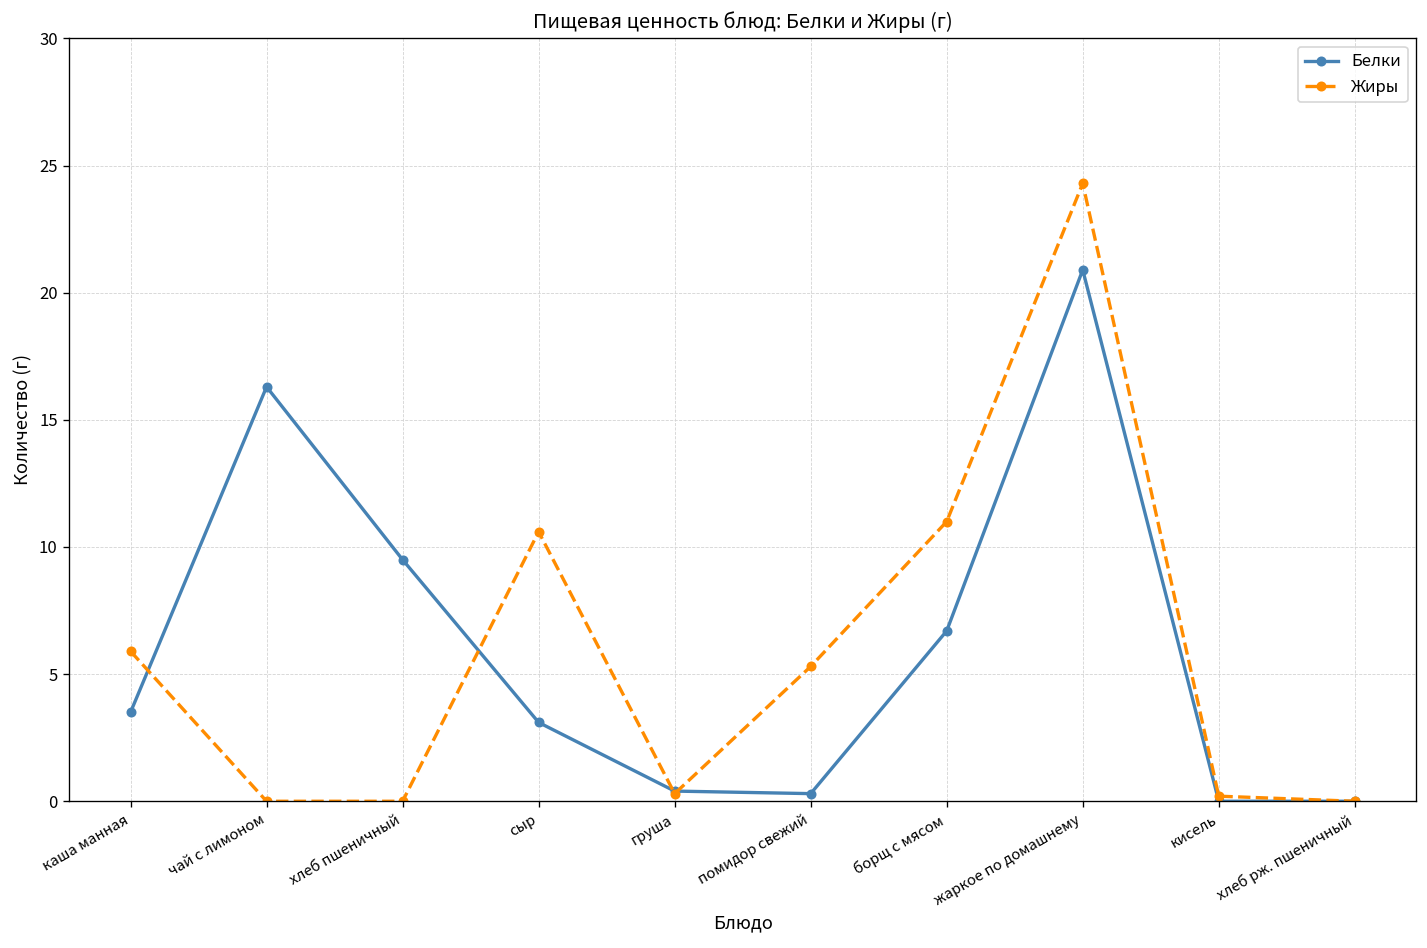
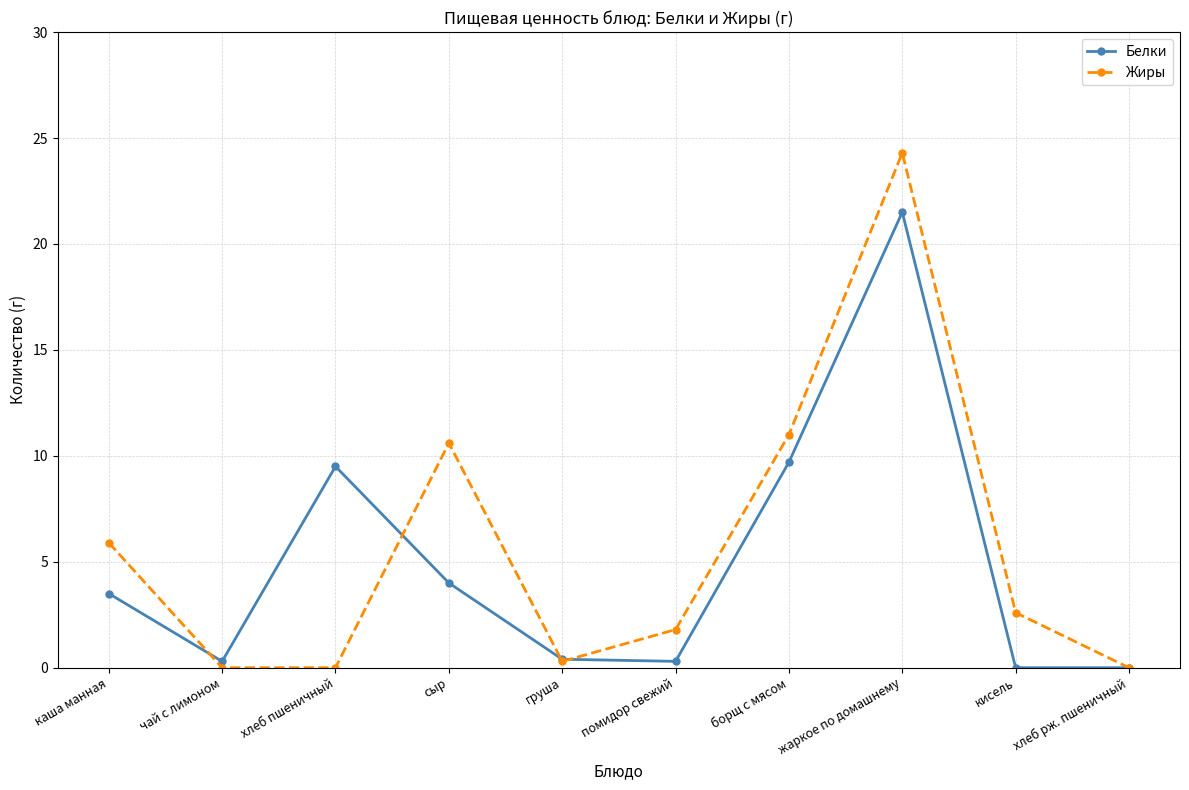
  {
    "Белки": {
      "каша манная": 3.5,
-     "чай с лимоном": 16.3,
+     "чай с лимоном": 0.3,
      "хлеб пшеничный": 9.5,
-     "сыр": 3.1,
+     "сыр": 4.0,
      "помидор свежий": 0.3,
-     "борщ с мясом": 6.7,
-     "жаркое по домашнему": 20.9,
+     "борщ с мясом": 9.7,
+     "жаркое по домашнему": 21.5,
      "кисель": 0.0
    },
    "Жиры": {
      "каша манная": 5.9,
      "чай с лимоном": 0.0,
      "хлеб пшеничный": 0.0,
      "сыр": 10.6,
-     "помидор свежий": 5.3,
+     "помидор свежий": 1.8,
      "борщ с мясом": 11.0,
      "жаркое по домашнему": 24.3,
-     "кисель": 0.2
+     "кисель": 2.6
    }
  }
